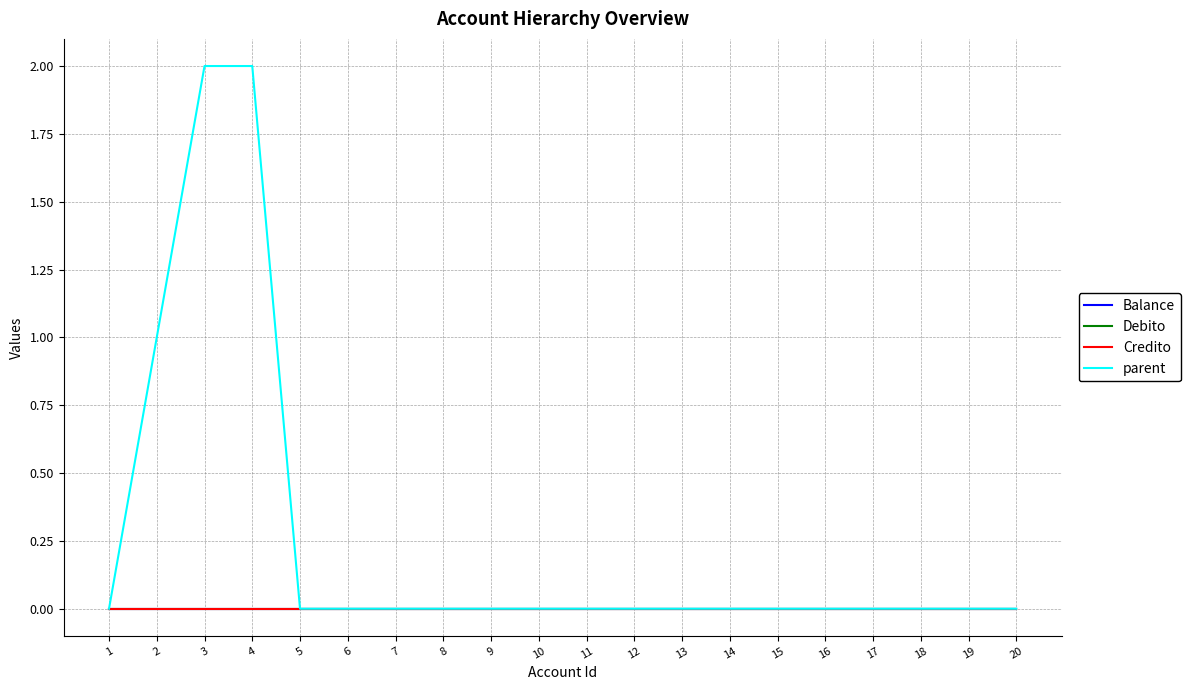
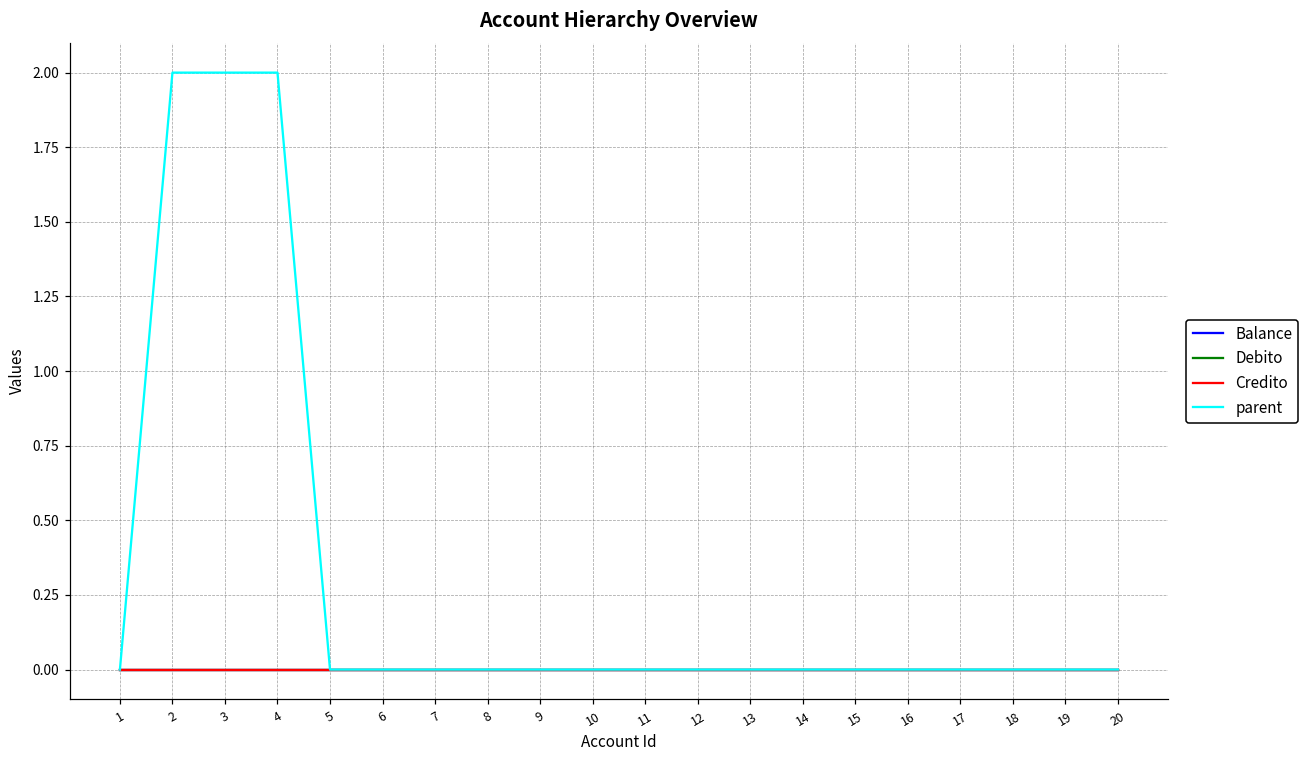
  {
    "Credito": {
      "2": 0,
      "3": 0,
      "4": 0
    },
    "parent": {
-     "2": 1,
+     "2": 2,
      "3": 2,
      "4": 2
    }
  }
